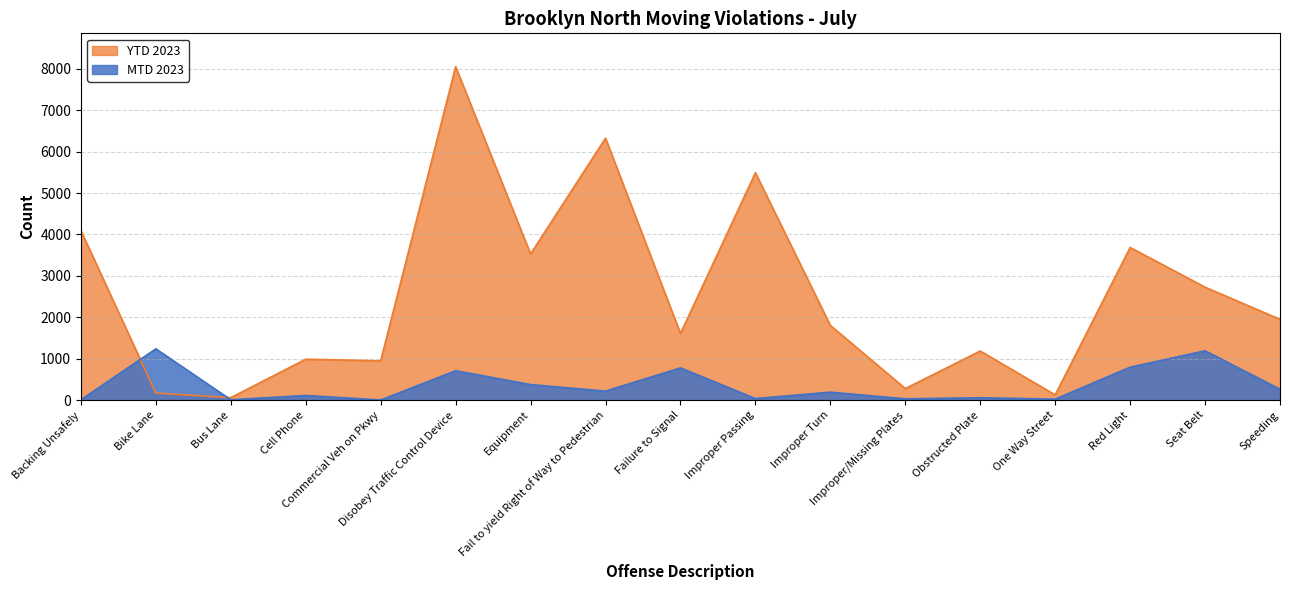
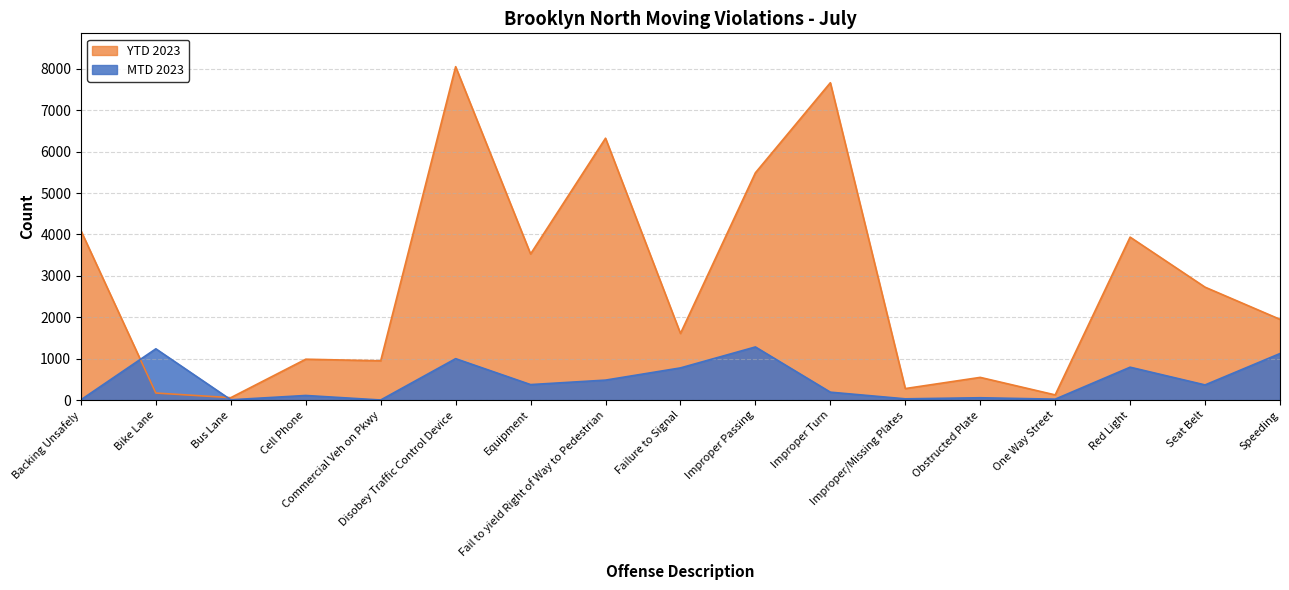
  {
    "YTD 2023": {
      "Backing Unsafely": 4100,
      "Bike Lane": 200,
      "Cell Phone": 1000,
      "Commercial Veh on Pkwy": 900,
      "Disobey Traffic Control Device": 8100,
      "Equipment": 3500,
      "Fail to yield Right of Way to Pedestrian": 6300,
      "Failure to Signal": 1600,
      "Improper Passing": 5500,
-     "Improper Turn": 1800,
+     "Improper Turn": 7700,
      "Improper/Missing Plates": 300,
-     "Obstructed Plate": 1200,
+     "Obstructed Plate": 500,
      "One Way Street": 100,
-     "Red Light": 3700,
+     "Red Light": 3900,
      "Seat Belt": 2700,
      "Speeding": 1900
    },
    "MTD 2023": {
      "Backing Unsafely": 0,
      "Bike Lane": 1200,
      "Cell Phone": 100,
      "Commercial Veh on Pkwy": 0,
-     "Disobey Traffic Control Device": 700,
+     "Disobey Traffic Control Device": 1000,
      "Equipment": 400,
-     "Fail to yield Right of Way to Pedestrian": 200,
+     "Fail to yield Right of Way to Pedestrian": 500,
      "Failure to Signal": 800,
-     "Improper Passing": 0,
+     "Improper Passing": 1300,
      "Improper Turn": 200,
      "Improper/Missing Plates": 0,
      "Obstructed Plate": 100,
      "One Way Street": 0,
      "Red Light": 800,
-     "Seat Belt": 1200,
-     "Speeding": 300
+     "Seat Belt": 400,
+     "Speeding": 1100
    }
  }
